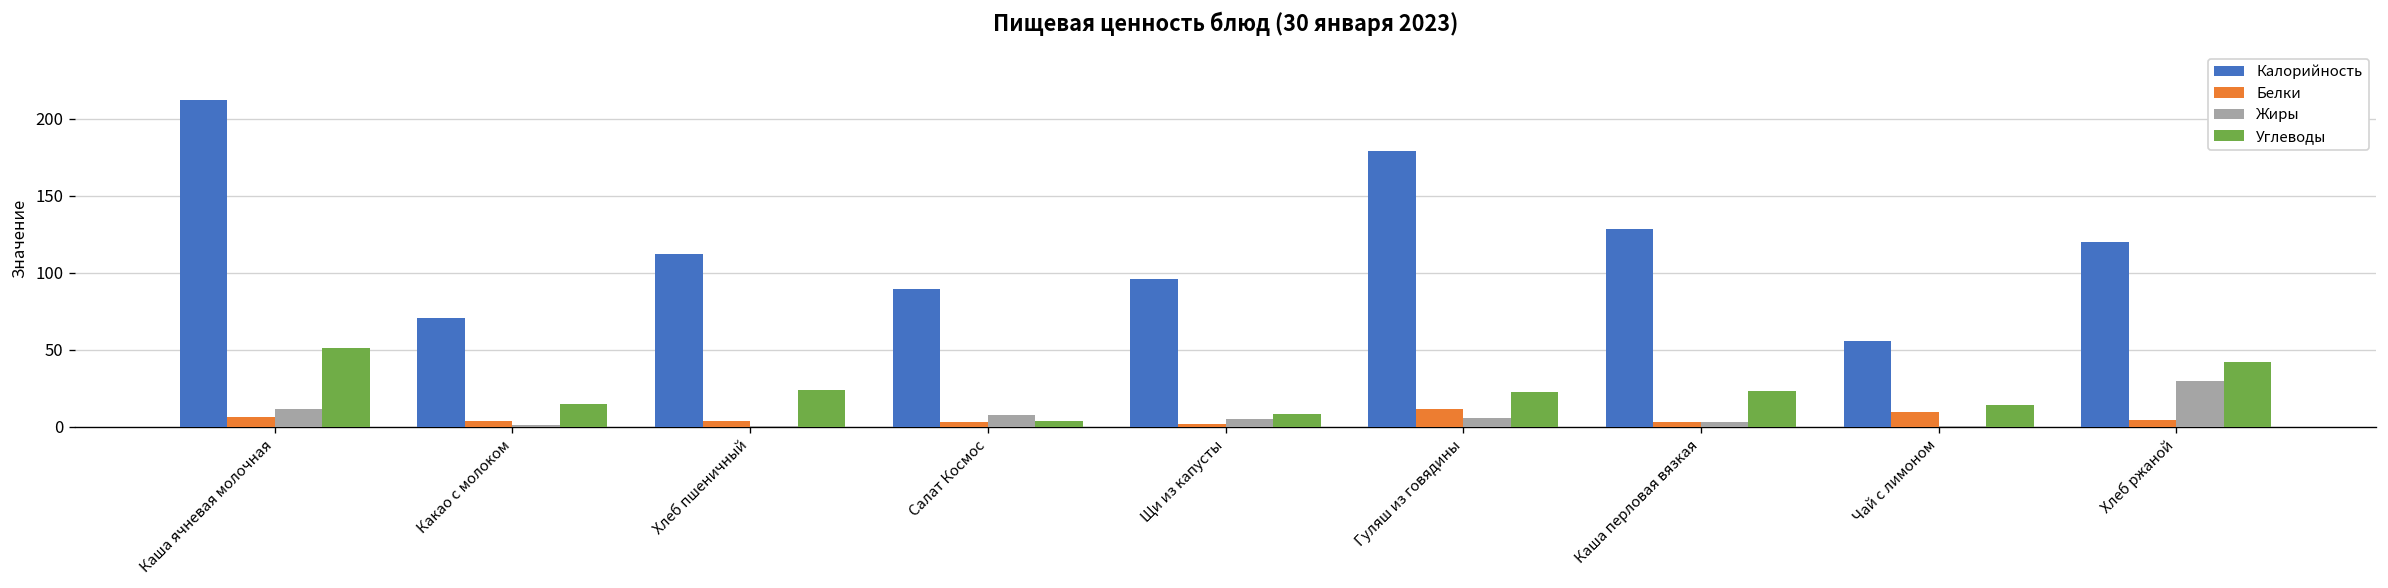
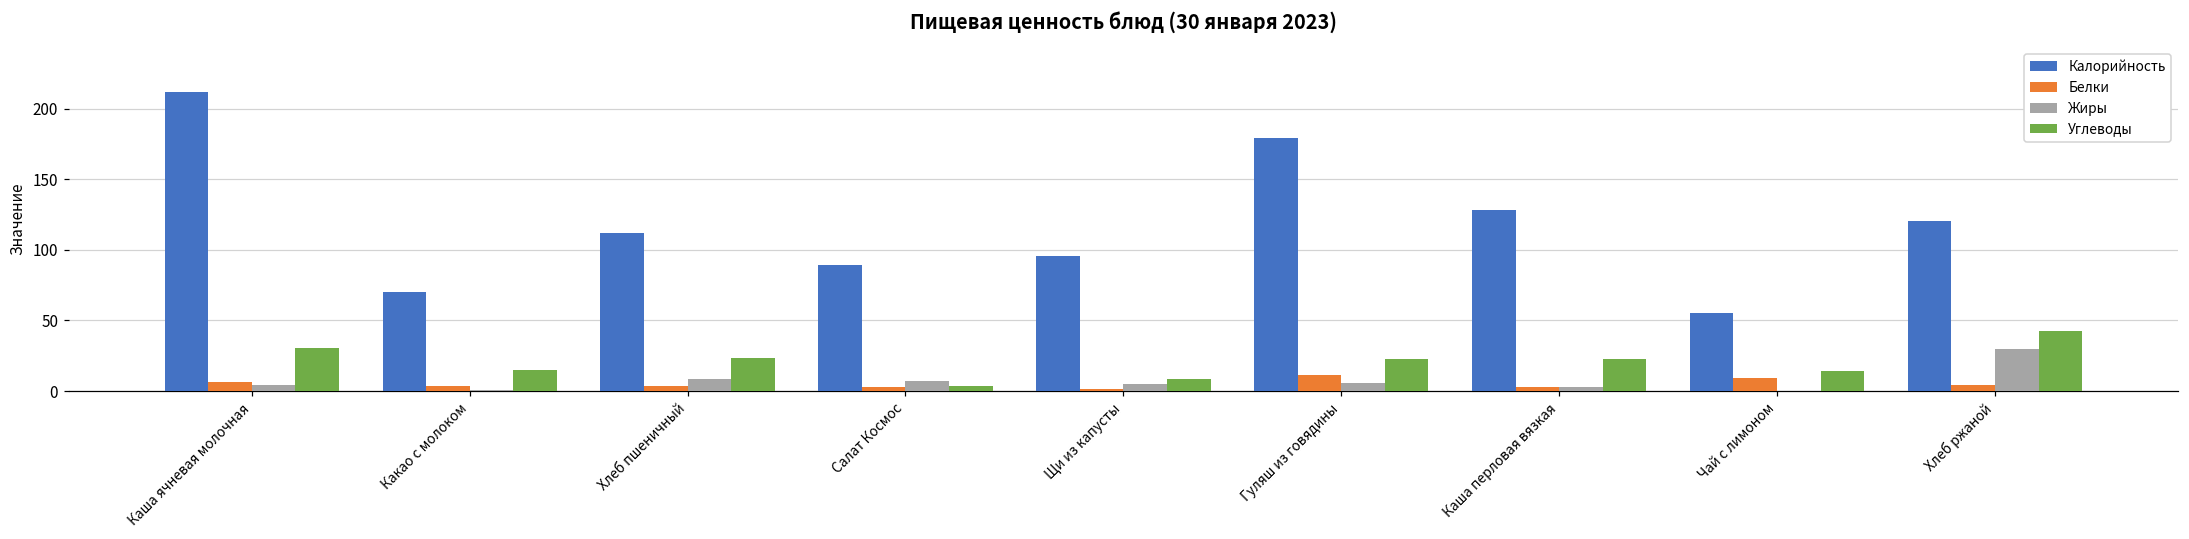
  {
    "Калорийность": {
      "Каша ячневая молочная": 212,
      "Какао с молоком": 70,
      "Хлеб пшеничный": 112,
      "Салат Космос": 89,
      "Щи из капусты": 96,
      "Гуляш из говядины": 179,
      "Каша перловая вязкая": 128,
      "Чай с лимоном": 56,
      "Хлеб ржаной": 120
    },
    "Белки": {
      "Каша ячневая молочная": 6,
      "Какао с молоком": 3,
      "Хлеб пшеничный": 4,
      "Салат Космос": 3,
      "Гуляш из говядины": 11,
      "Каша перловая вязкая": 3,
      "Чай с лимоном": 10,
      "Хлеб ржаной": 4
    },
    "Жиры": {
-     "Каша ячневая молочная": 11,
-     "Хлеб пшеничный": 0,
+     "Каша ячневая молочная": 4,
+     "Хлеб пшеничный": 8,
      "Салат Космос": 7,
      "Щи из капусты": 5,
      "Гуляш из говядины": 6,
      "Каша перловая вязкая": 3,
      "Хлеб ржаной": 30
    },
    "Углеводы": {
-     "Каша ячневая молочная": 51,
+     "Каша ячневая молочная": 30,
      "Какао с молоком": 15,
      "Хлеб пшеничный": 24,
      "Салат Космос": 3,
      "Щи из капусты": 8,
      "Гуляш из говядины": 23,
      "Каша перловая вязкая": 23,
      "Чай с лимоном": 14,
      "Хлеб ржаной": 42
    }
  }
